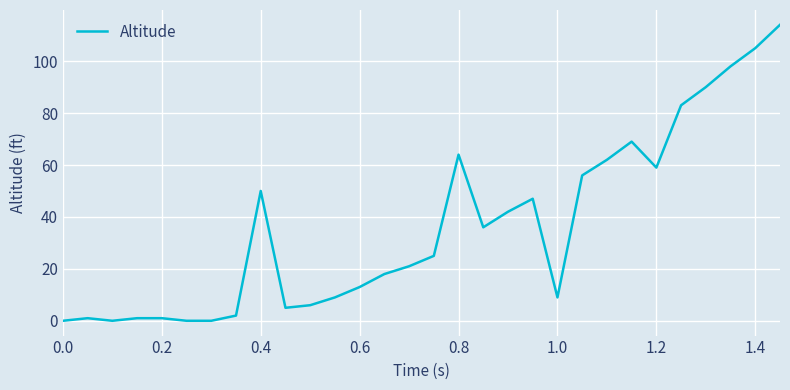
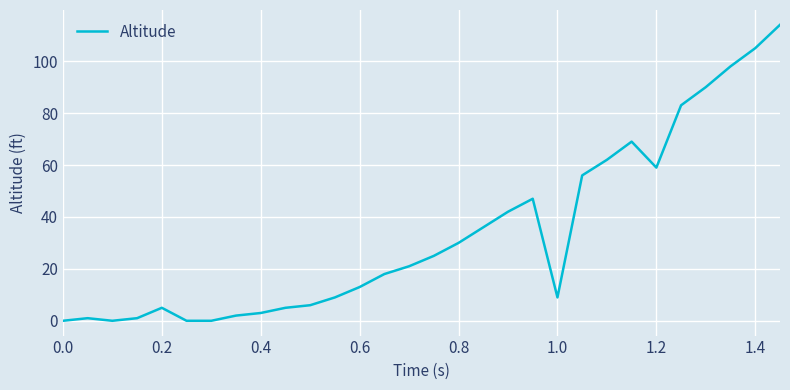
  {
    "0.0": 0,
-   "0.2": 1,
-   "0.4": 50,
+   "0.2": 5,
+   "0.4": 3,
    "0.6": 13,
-   "0.8": 64,
+   "0.8": 30,
    "1.0": 9,
    "1.2": 59,
    "1.4": 105
  }
